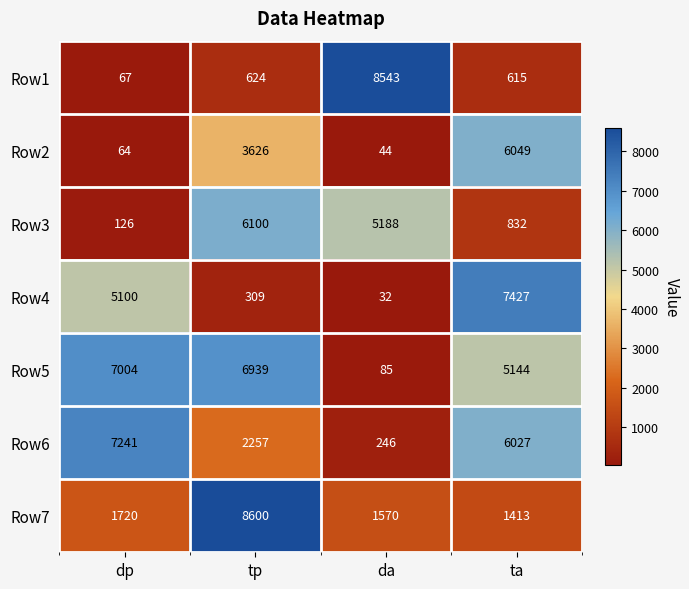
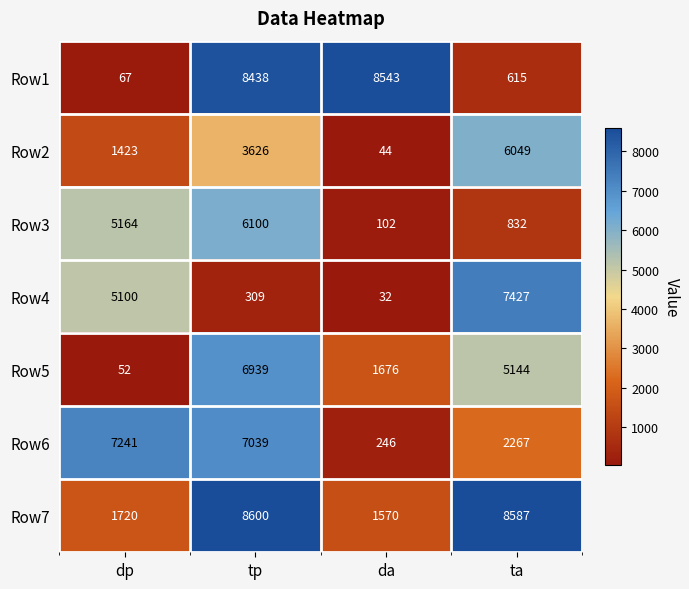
  {
    "Row1": {
      "dp": 67,
-     "tp": 624,
+     "tp": 8438,
      "da": 8543,
      "ta": 615
    },
    "Row2": {
-     "dp": 64,
+     "dp": 1423,
      "tp": 3626,
      "da": 44,
      "ta": 6049
    },
    "Row3": {
-     "dp": 126,
+     "dp": 5164,
      "tp": 6100,
-     "da": 5188,
+     "da": 102,
      "ta": 832
    },
    "Row4": {
      "dp": 5100,
      "tp": 309,
      "da": 32,
      "ta": 7427
    },
    "Row5": {
-     "dp": 7004,
+     "dp": 52,
      "tp": 6939,
-     "da": 85,
+     "da": 1676,
      "ta": 5144
    },
    "Row6": {
      "dp": 7241,
-     "tp": 2257,
+     "tp": 7039,
      "da": 246,
-     "ta": 6027
+     "ta": 2267
    },
    "Row7": {
      "dp": 1720,
      "tp": 8600,
      "da": 1570,
-     "ta": 1413
+     "ta": 8587
    }
  }
